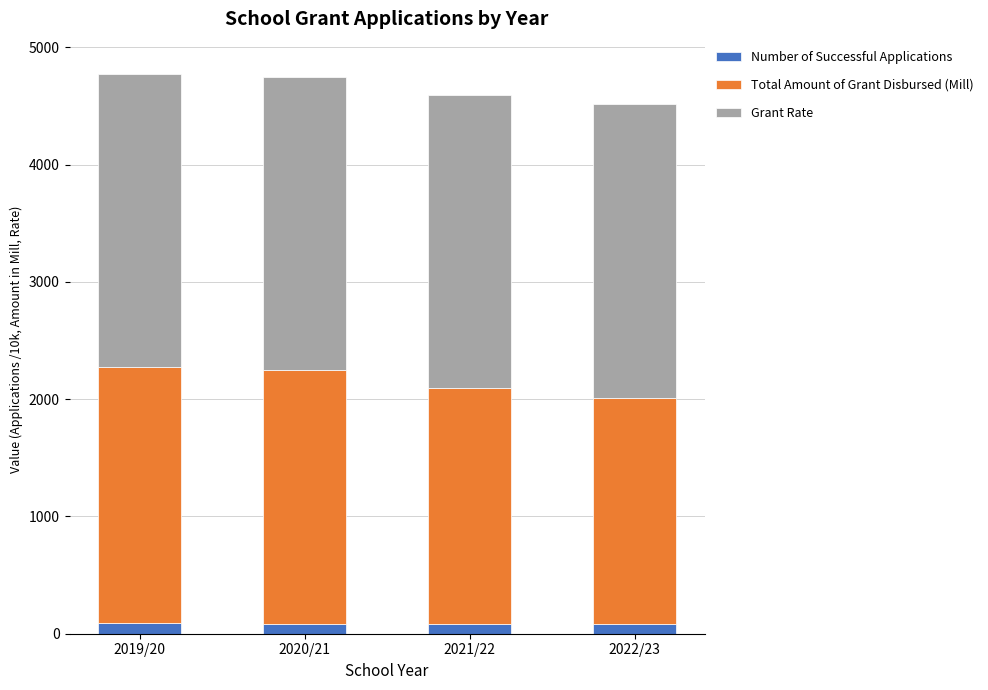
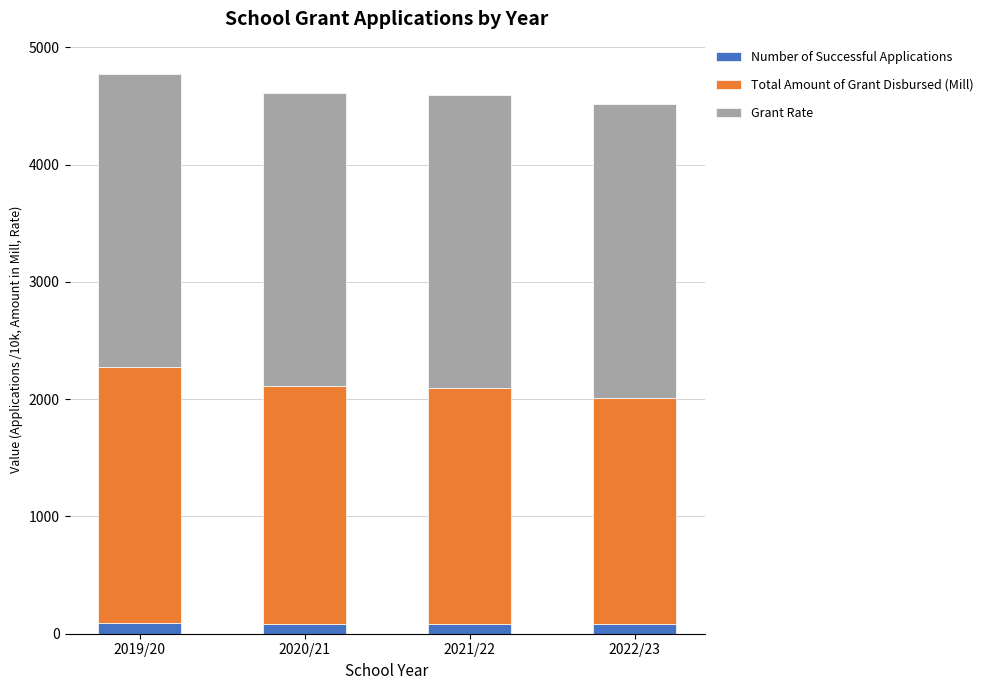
  {
    "Number of Successful Applications": {
      "2019/20": 90,
      "2020/21": 90,
      "2021/22": 80,
      "2022/23": 80
    },
    "Total Amount of Grant Disbursed (Mill)": {
      "2019/20": 2190,
-     "2020/21": 2160,
+     "2020/21": 2030,
      "2021/22": 2010,
      "2022/23": 1930
    },
    "Grant Rate": {
      "2019/20": 2500,
      "2020/21": 2500,
      "2021/22": 2500,
      "2022/23": 2500
    }
  }
